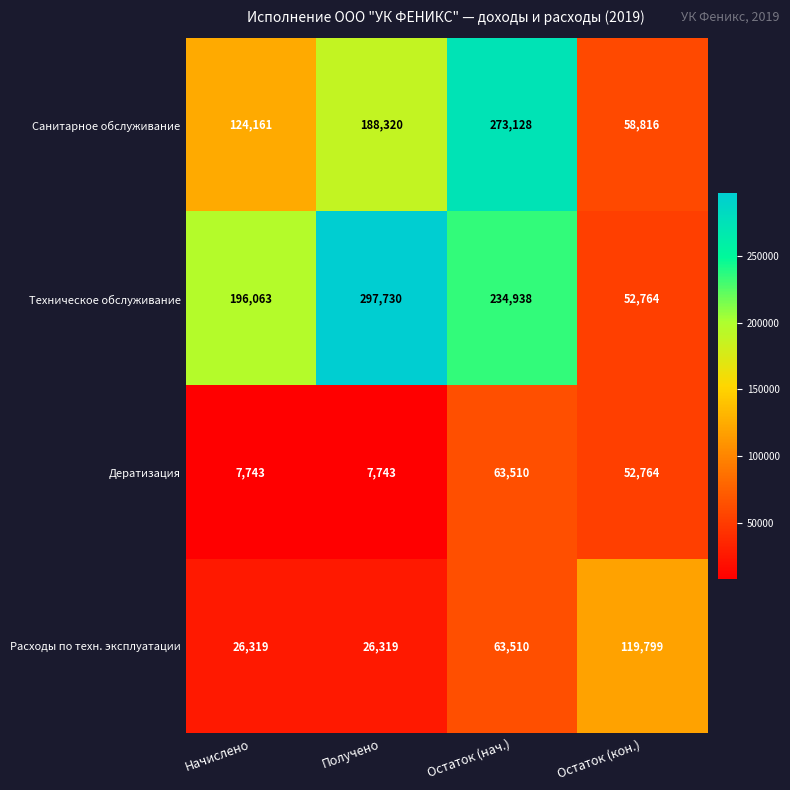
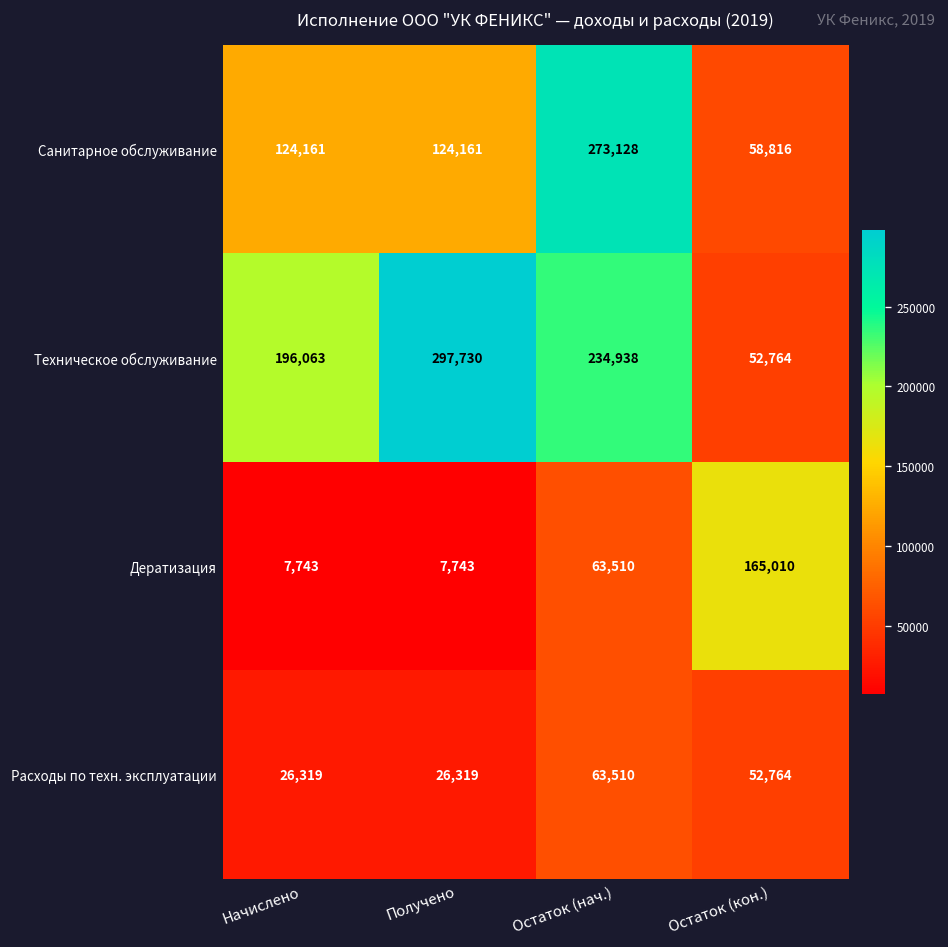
  {
    "Санитарное обслуживание": {
      "Начислено": "124,161",
-     "Получено": "188,320",
+     "Получено": "124,161",
      "Остаток (нач.)": "273,128",
      "Остаток (кон.)": "58,816"
    },
    "Техническое обслуживание": {
      "Начислено": "196,063",
      "Получено": "297,730",
      "Остаток (нач.)": "234,938",
      "Остаток (кон.)": "52,764"
    },
    "Дератизация": {
      "Начислено": "7,743",
      "Получено": "7,743",
      "Остаток (нач.)": "63,510",
-     "Остаток (кон.)": "52,764"
+     "Остаток (кон.)": "165,010"
    },
    "Расходы по техн. эксплуатации": {
      "Начислено": "26,319",
      "Получено": "26,319",
      "Остаток (нач.)": "63,510",
-     "Остаток (кон.)": "119,799"
+     "Остаток (кон.)": "52,764"
    }
  }
